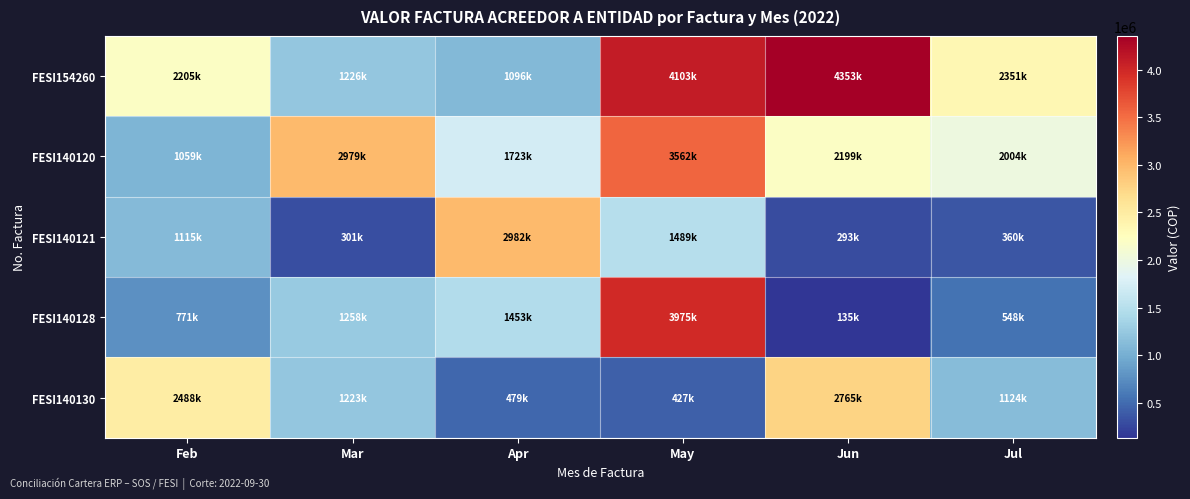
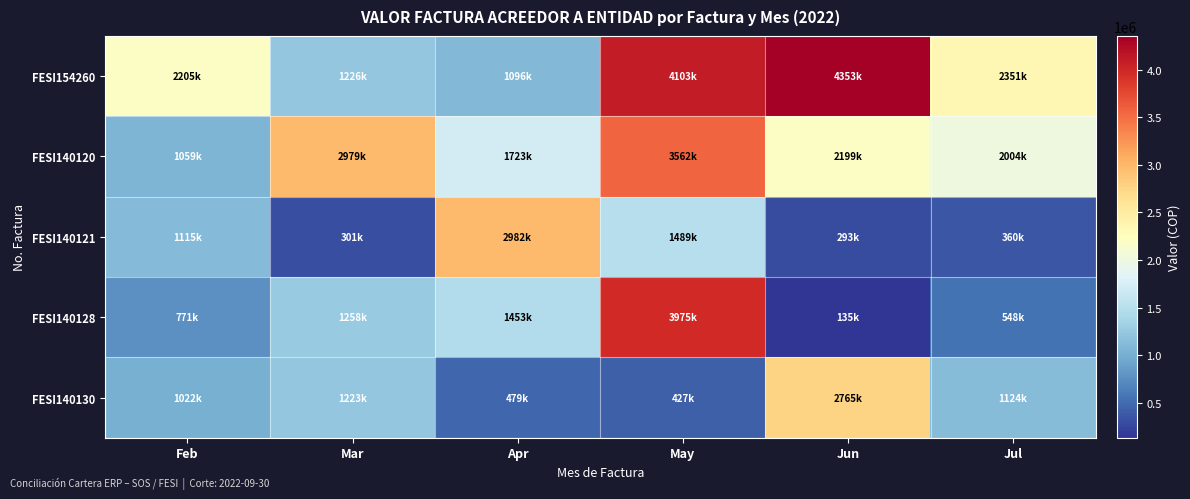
  {
    "FESI154260": {
      "Feb": "2205k",
      "Mar": "1226k",
      "Apr": "1096k",
      "May": "4103k",
      "Jun": "4353k",
      "Jul": "2351k"
    },
    "FESI140120": {
      "Feb": "1059k",
      "Mar": "2979k",
      "Apr": "1723k",
      "May": "3562k",
      "Jun": "2199k",
      "Jul": "2004k"
    },
    "FESI140121": {
      "Feb": "1115k",
      "Mar": "301k",
      "Apr": "2982k",
      "May": "1489k",
      "Jun": "293k",
      "Jul": "360k"
    },
    "FESI140128": {
      "Feb": "771k",
      "Mar": "1258k",
      "Apr": "1453k",
      "May": "3975k",
      "Jun": "135k",
      "Jul": "548k"
    },
    "FESI140130": {
-     "Feb": "2488k",
+     "Feb": "1022k",
      "Mar": "1223k",
      "Apr": "479k",
      "May": "427k",
      "Jun": "2765k",
      "Jul": "1124k"
    }
  }
